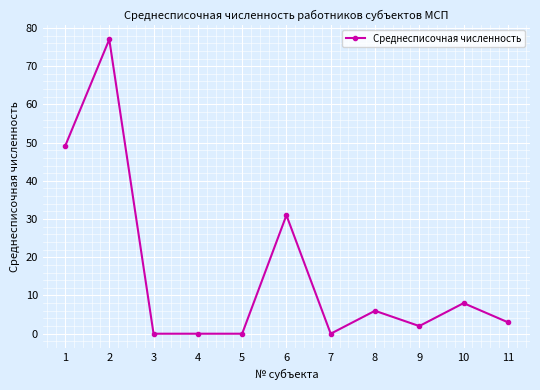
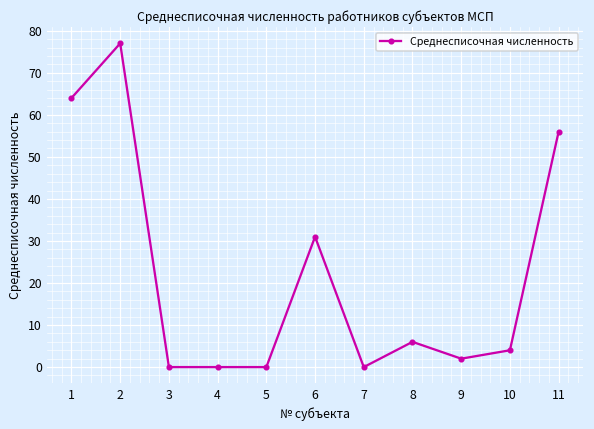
  {
-   "1": 49,
+   "1": 64,
    "2": 77,
    "3": 0,
    "4": 0,
    "5": 0,
    "6": 31,
    "7": 0,
    "8": 6,
    "9": 2,
-   "10": 8,
-   "11": 3
+   "10": 4,
+   "11": 56
  }
